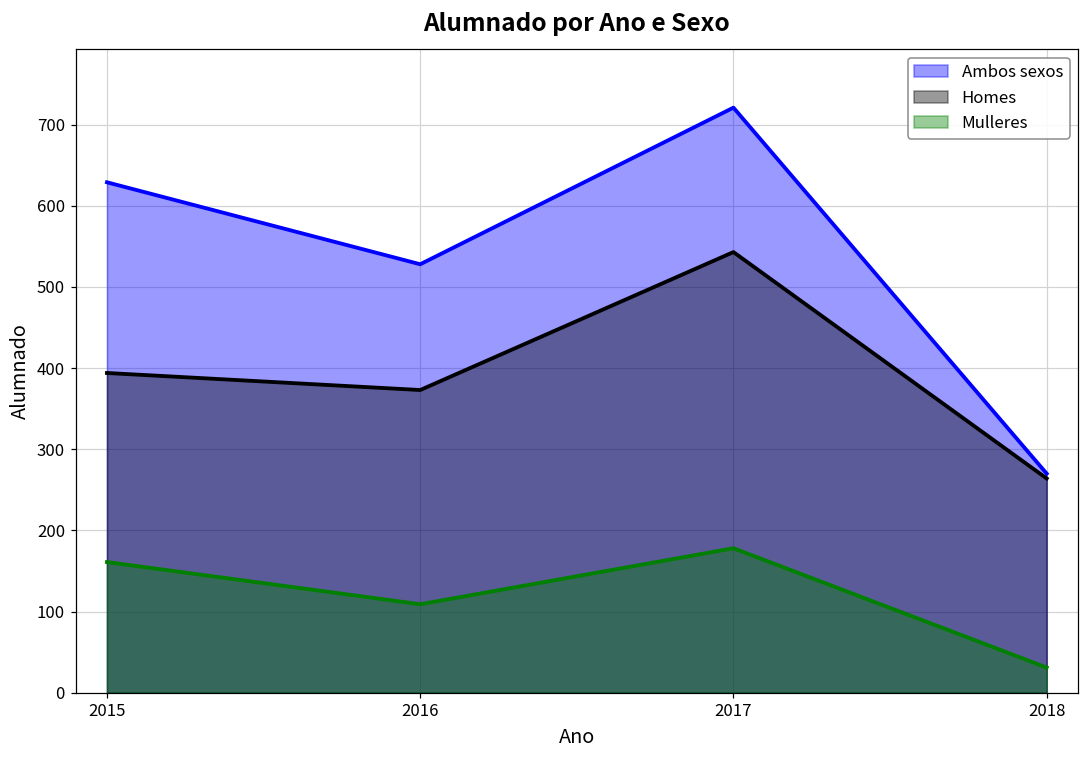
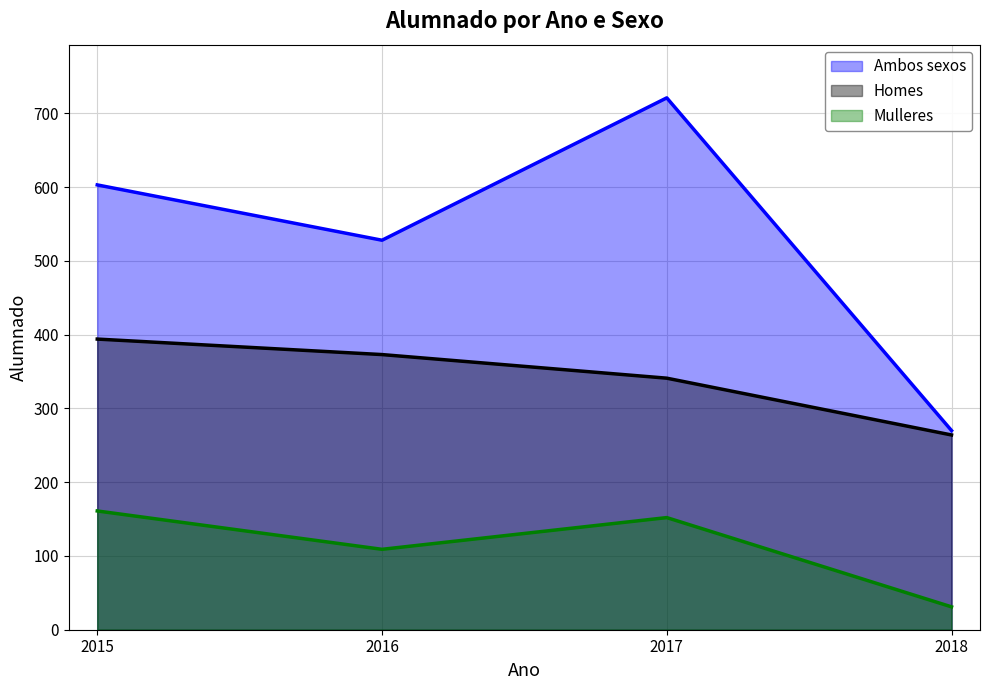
  {
    "Ambos sexos": {
-     "2015": 630,
+     "2015": 600,
      "2016": 530,
      "2017": 720,
      "2018": 270
    },
    "Homes": {
      "2015": 390,
      "2016": 370,
-     "2017": 540,
+     "2017": 340,
      "2018": 260
    },
    "Mulleres": {
      "2015": 160,
      "2016": 110,
-     "2017": 180,
+     "2017": 150,
      "2018": 30
    }
  }
